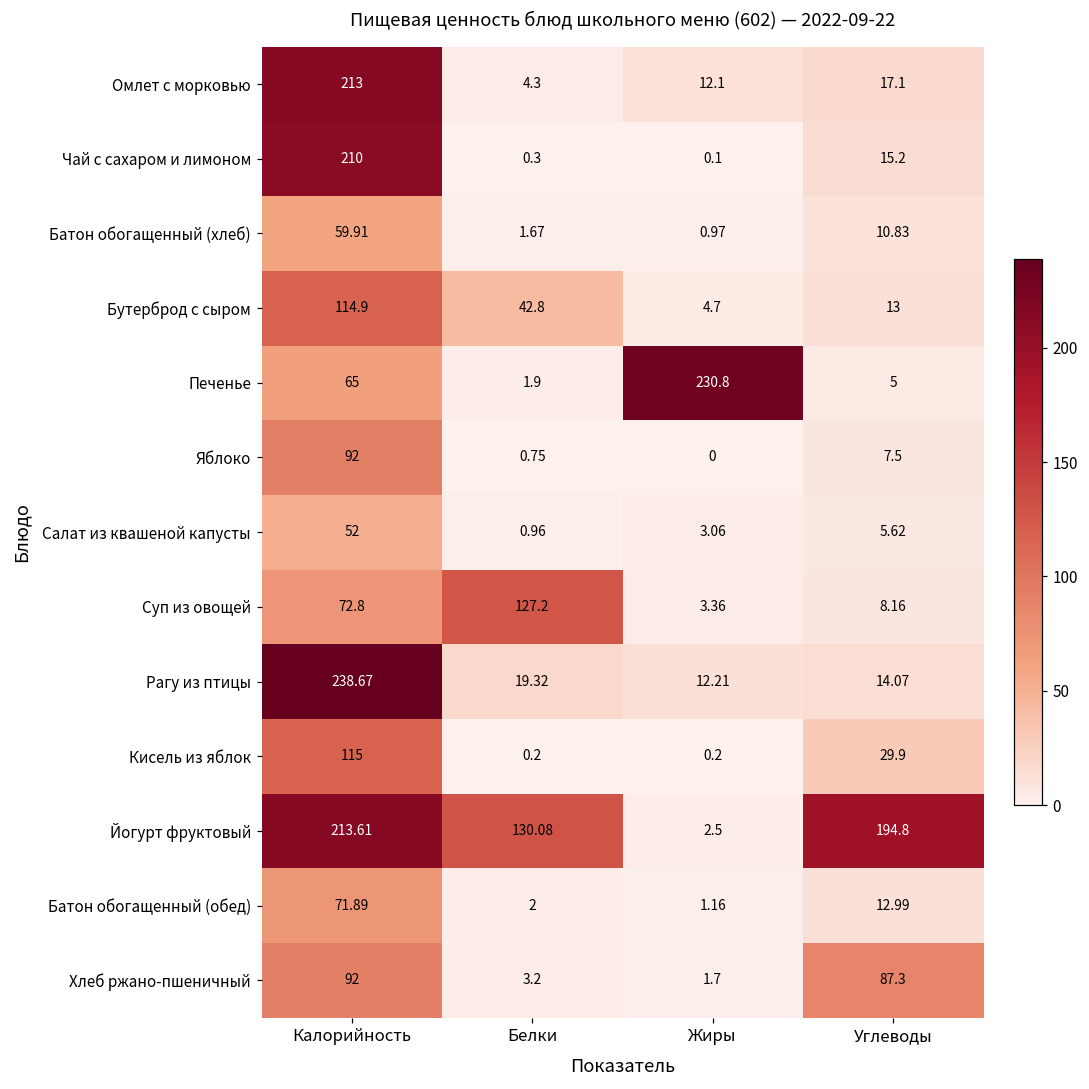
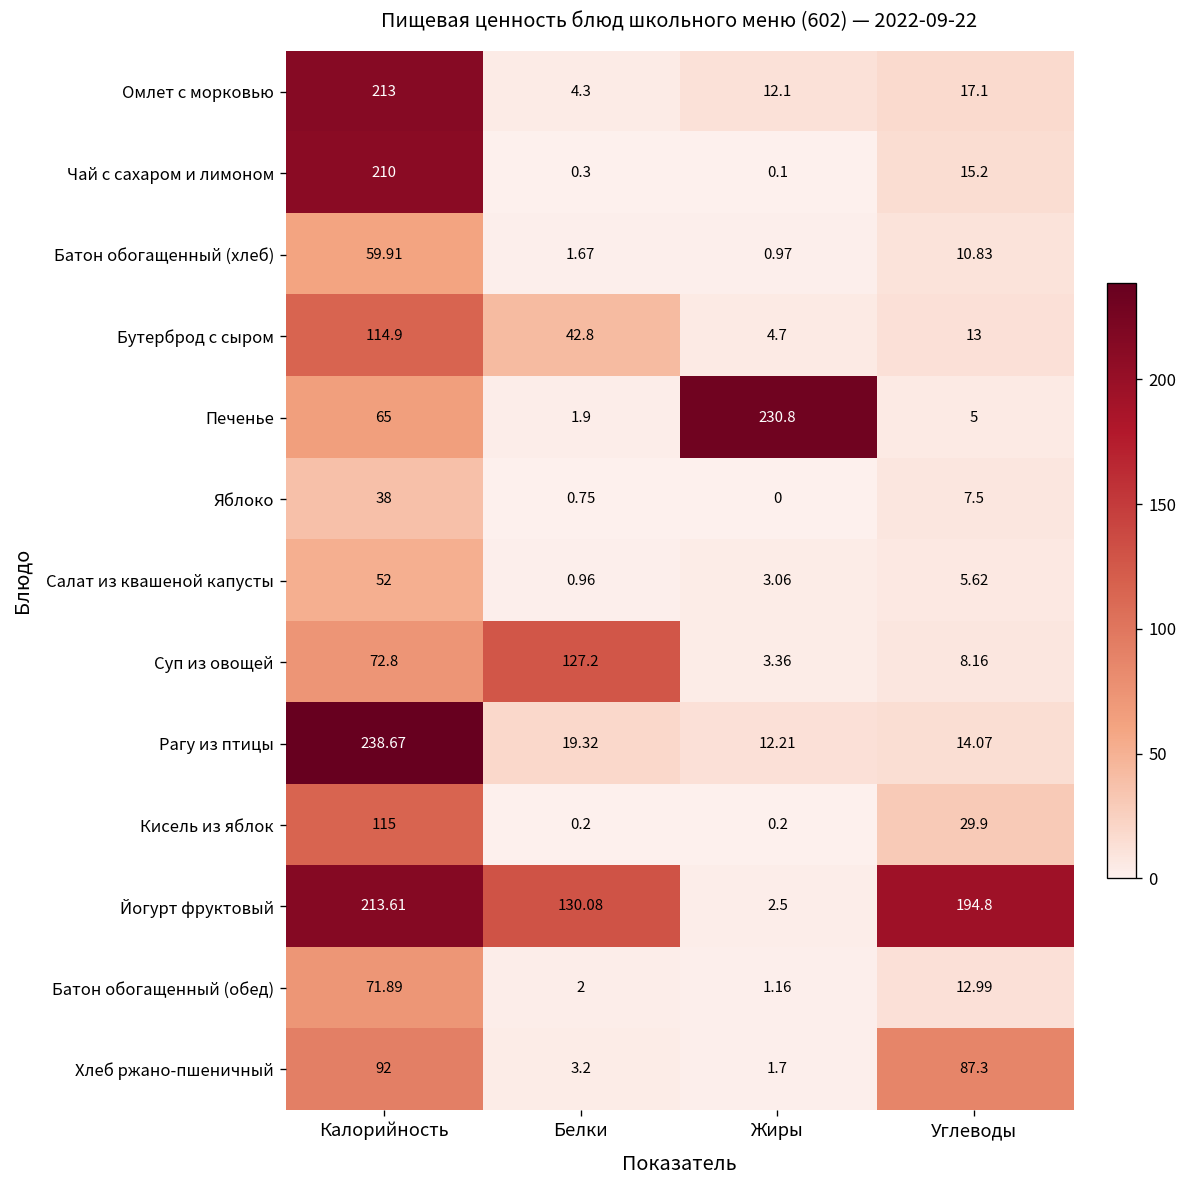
  {
    "Омлет с морковью": {
      "Калорийность": 213,
      "Белки": 4.3,
      "Жиры": 12.1,
      "Углеводы": 17.1
    },
    "Чай с сахаром и лимоном": {
      "Калорийность": 210,
      "Белки": 0.3,
      "Жиры": 0.1,
      "Углеводы": 15.2
    },
    "Батон обогащенный (хлеб)": {
      "Калорийность": 59.91,
      "Белки": 1.67,
      "Жиры": 0.97,
      "Углеводы": 10.83
    },
    "Бутерброд с сыром": {
      "Калорийность": 114.9,
      "Белки": 42.8,
      "Жиры": 4.7,
      "Углеводы": 13
    },
    "Печенье": {
      "Калорийность": 65,
      "Белки": 1.9,
      "Жиры": 230.8,
      "Углеводы": 5
    },
    "Яблоко": {
-     "Калорийность": 92,
+     "Калорийность": 38,
      "Белки": 0.75,
      "Жиры": 0,
      "Углеводы": 7.5
    },
    "Салат из квашеной капусты": {
      "Калорийность": 52,
      "Белки": 0.96,
      "Жиры": 3.06,
      "Углеводы": 5.62
    },
    "Суп из овощей": {
      "Калорийность": 72.8,
      "Белки": 127.2,
      "Жиры": 3.36,
      "Углеводы": 8.16
    },
    "Рагу из птицы": {
      "Калорийность": 238.67,
      "Белки": 19.32,
      "Жиры": 12.21,
      "Углеводы": 14.07
    },
    "Кисель из яблок": {
      "Калорийность": 115,
      "Белки": 0.2,
      "Жиры": 0.2,
      "Углеводы": 29.9
    },
    "Йогурт фруктовый": {
      "Калорийность": 213.61,
      "Белки": 130.08,
      "Жиры": 2.5,
      "Углеводы": 194.8
    },
    "Батон обогащенный (обед)": {
      "Калорийность": 71.89,
      "Белки": 2,
      "Жиры": 1.16,
      "Углеводы": 12.99
    },
    "Хлеб ржано-пшеничный": {
      "Калорийность": 92,
      "Белки": 3.2,
      "Жиры": 1.7,
      "Углеводы": 87.3
    }
  }
